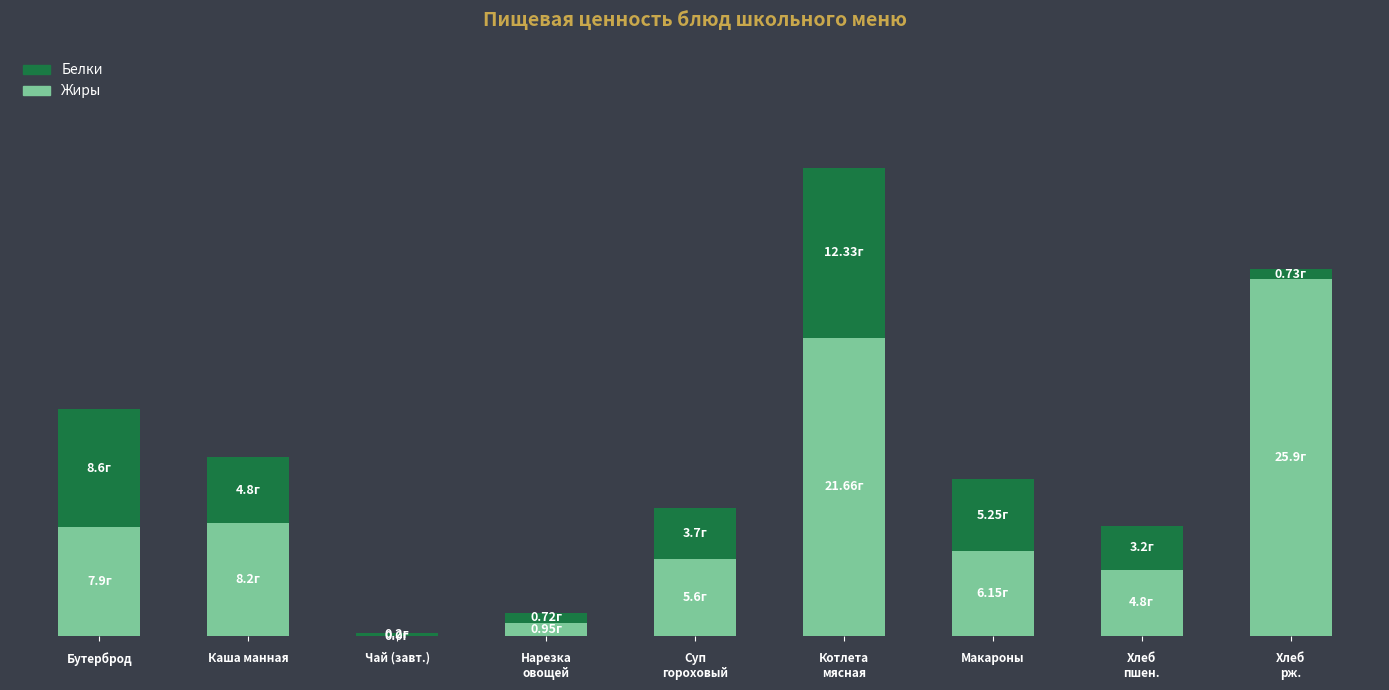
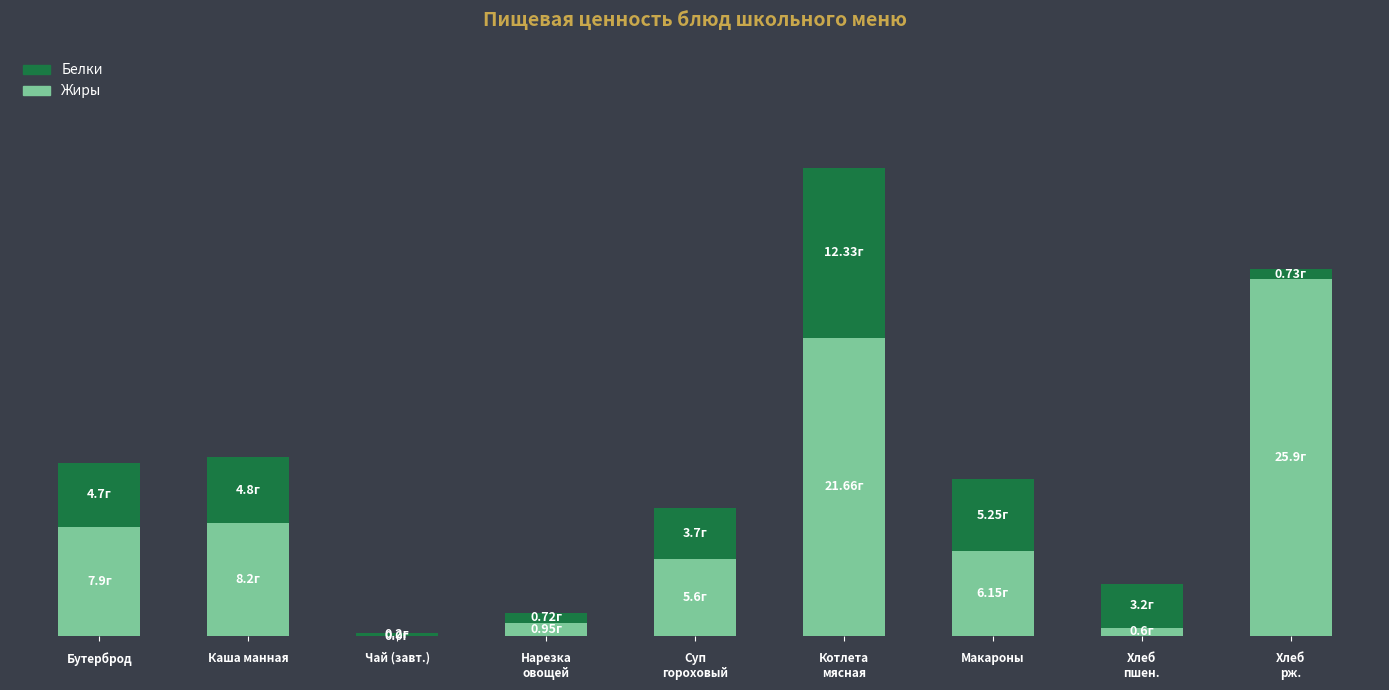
  {
    "Жиры": {
      "Бутерброд": "7.9г",
      "Каша манная": "8.2г",
      "Нарезка овощей": "0.95г",
      "Суп гороховый": "5.6г",
      "Котлета мясная": "21.66г",
      "Макароны": "6.15г",
-     "Хлеб пшен.": "4.8г",
+     "Хлеб пшен.": "0.6г",
      "Хлеб рж.": "25.9г"
    },
    "Белки": {
-     "Бутерброд": "8.6г",
+     "Бутерброд": "4.7г",
      "Каша манная": "4.8г",
      "Нарезка овощей": "0.72г",
      "Суп гороховый": "3.7г",
      "Котлета мясная": "12.33г",
      "Макароны": "5.25г",
      "Хлеб пшен.": "3.2г",
      "Хлеб рж.": "0.73г"
    }
  }
